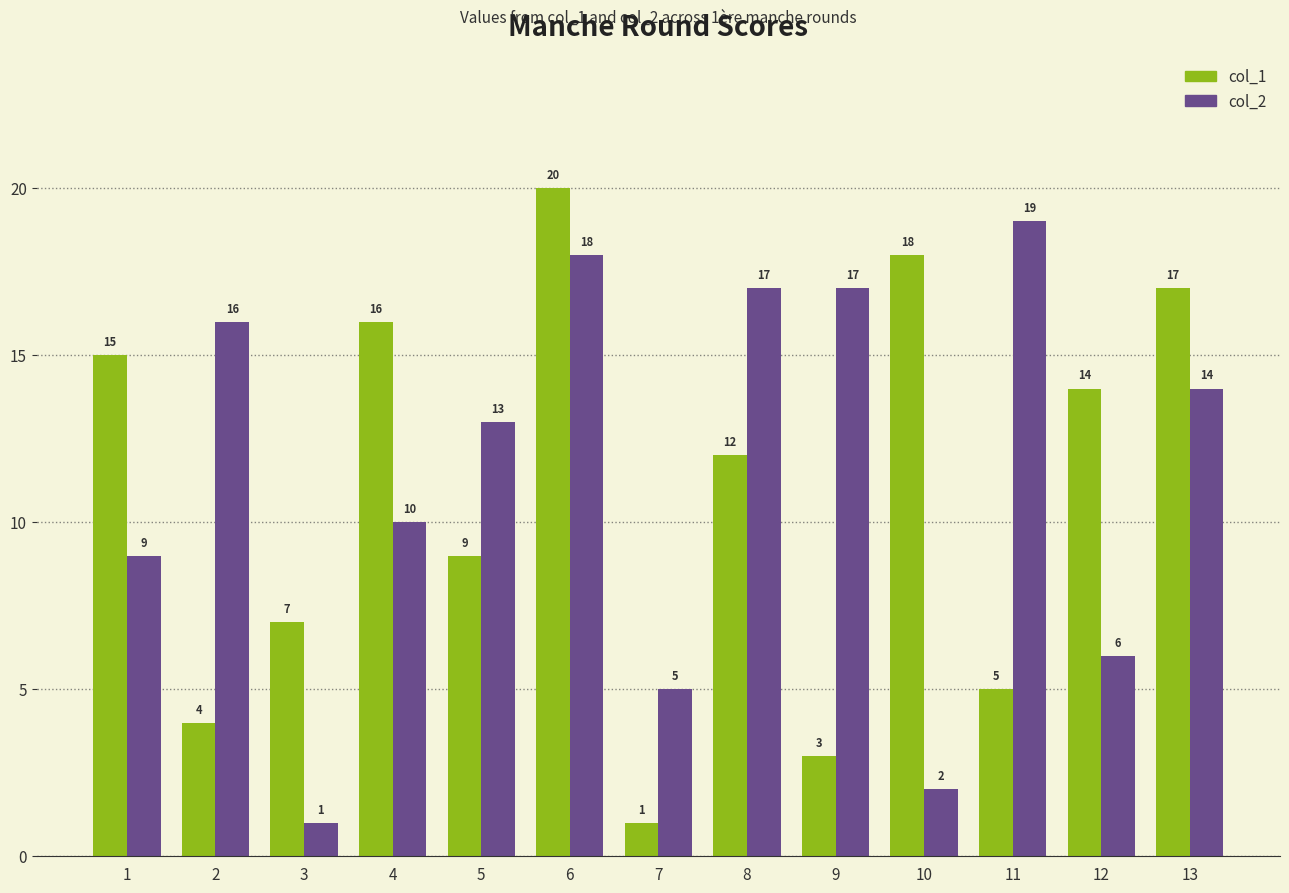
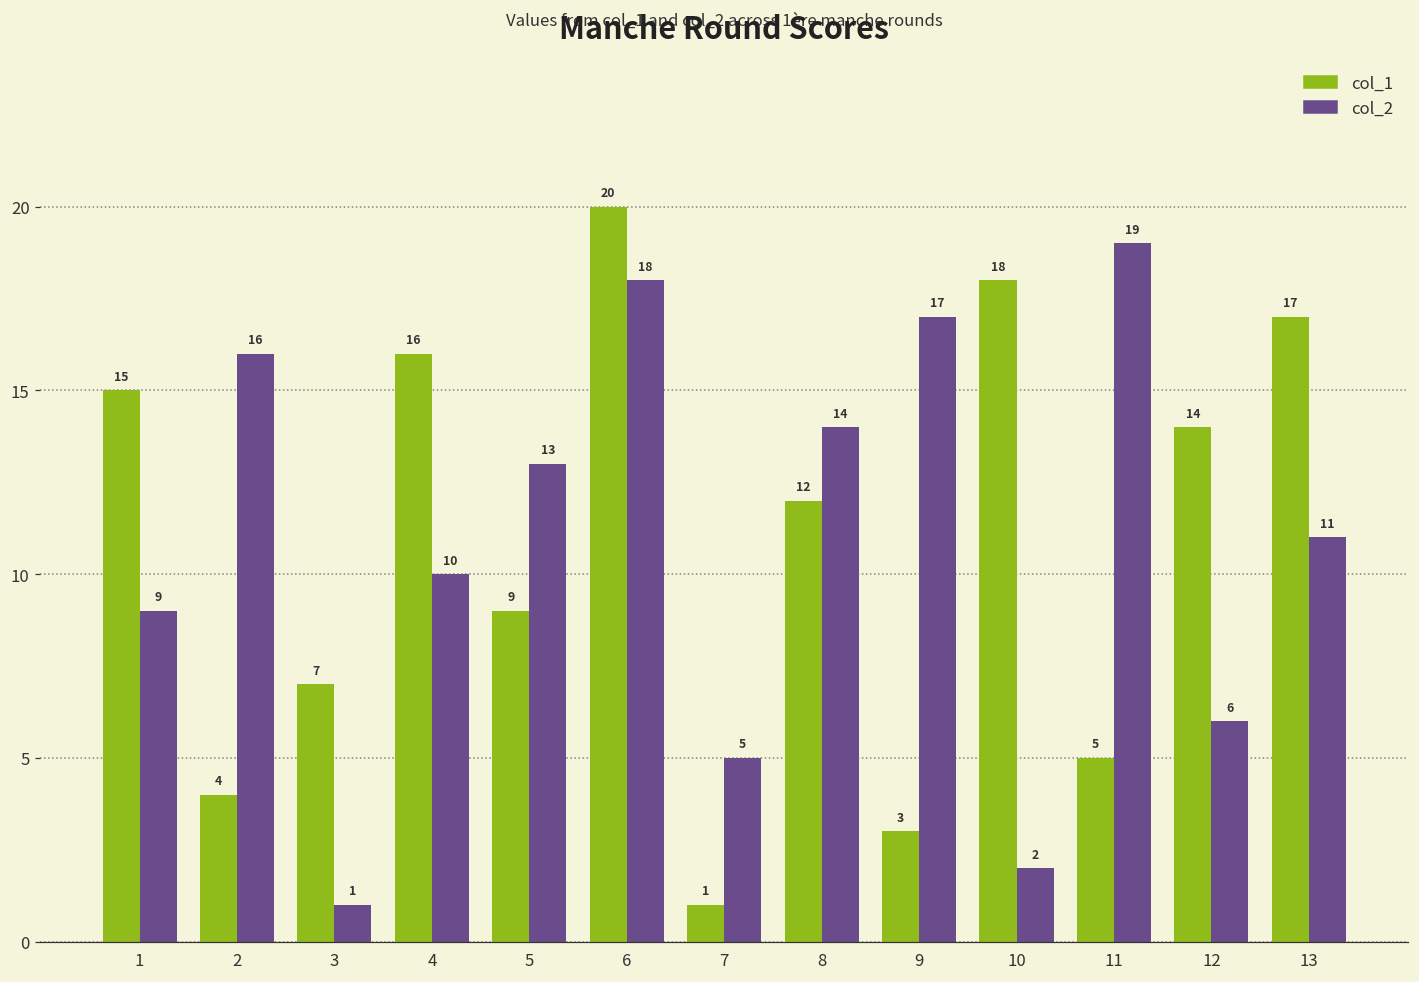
  {
    "col_1": {
      "1": 15,
      "2": 4,
      "3": 7,
      "4": 16,
      "5": 9,
      "6": 20,
      "7": 1,
      "8": 12,
      "9": 3,
      "10": 18,
      "11": 5,
      "12": 14,
      "13": 17
    },
    "col_2": {
      "1": 9,
      "2": 16,
      "3": 1,
      "4": 10,
      "5": 13,
      "6": 18,
      "7": 5,
-     "8": 17,
+     "8": 14,
      "9": 17,
      "10": 2,
      "11": 19,
      "12": 6,
-     "13": 14
+     "13": 11
    }
  }
